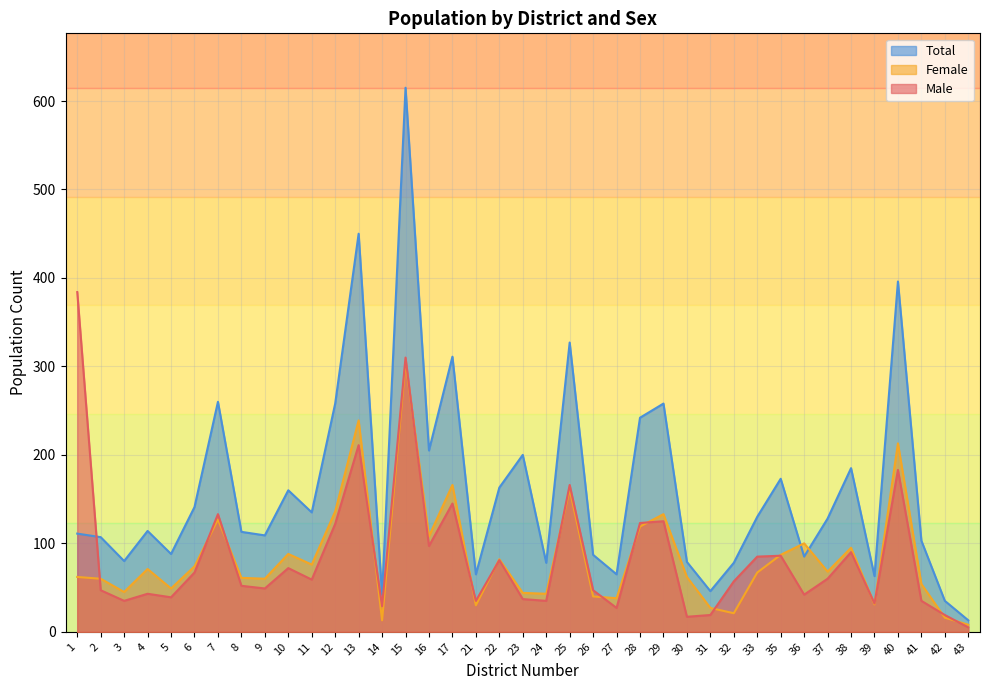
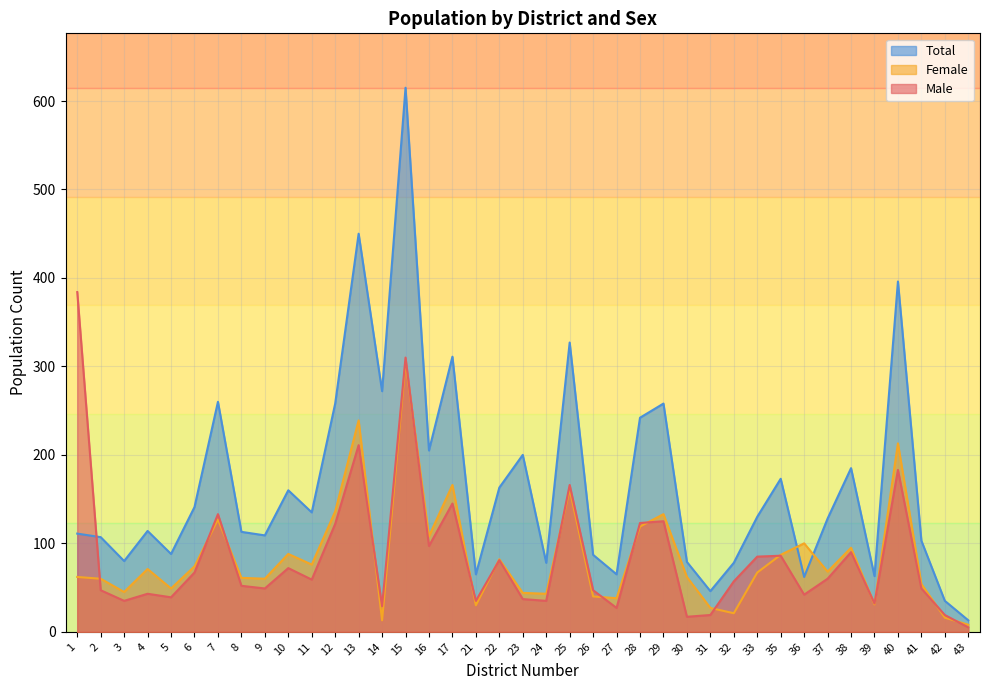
  {
    "Total": {
      "1": 110,
      "2": 110,
      "3": 80,
      "4": 110,
      "5": 90,
      "6": 140,
      "7": 260,
      "8": 110,
      "9": 110,
      "10": 160,
      "11": 140,
      "12": 260,
      "13": 450,
-     "14": 40,
+     "14": 270,
      "15": 620,
      "16": 210,
      "17": 310,
      "21": 70,
      "22": 160,
      "23": 200,
      "24": 80,
      "25": 330,
      "26": 90,
      "27": 70,
      "28": 240,
      "29": 260,
      "30": 80,
      "31": 50,
      "32": 80,
      "33": 130,
      "35": 170,
-     "36": 90,
+     "36": 60,
      "37": 130,
      "38": 190,
      "39": 60,
      "40": 400,
      "41": 100,
      "42": 40,
      "43": 10
    },
    "Female": {
      "1": 60,
      "2": 60,
      "3": 50,
      "4": 70,
      "5": 50,
      "6": 70,
      "7": 130,
      "8": 60,
      "9": 60,
      "10": 90,
      "11": 80,
      "12": 140,
      "13": 240,
      "14": 10,
      "15": 310,
      "16": 110,
      "17": 170,
      "21": 30,
      "23": 40,
      "24": 40,
      "25": 160,
      "26": 40,
      "27": 40,
      "28": 120,
      "29": 130,
      "30": 60,
      "31": 30,
      "32": 20,
      "33": 70,
      "36": 100,
      "37": 70,
      "38": 100,
      "40": 210,
      "41": 50,
      "42": 20,
      "43": 10
    },
    "Male": {
      "1": 380,
      "2": 50,
      "3": 40,
      "4": 40,
      "5": 40,
      "6": 70,
      "7": 130,
      "8": 50,
      "9": 50,
      "10": 70,
      "11": 60,
      "12": 120,
      "13": 210,
      "14": 30,
      "15": 310,
      "16": 100,
      "17": 150,
      "21": 40,
      "23": 40,
      "24": 40,
      "25": 170,
      "26": 50,
      "27": 30,
      "28": 120,
      "29": 130,
      "30": 20,
      "31": 20,
      "32": 60,
      "33": 90,
      "36": 40,
      "37": 60,
      "38": 90,
      "40": 180,
-     "41": 40,
+     "41": 50,
      "42": 20,
      "43": 10
    }
  }
